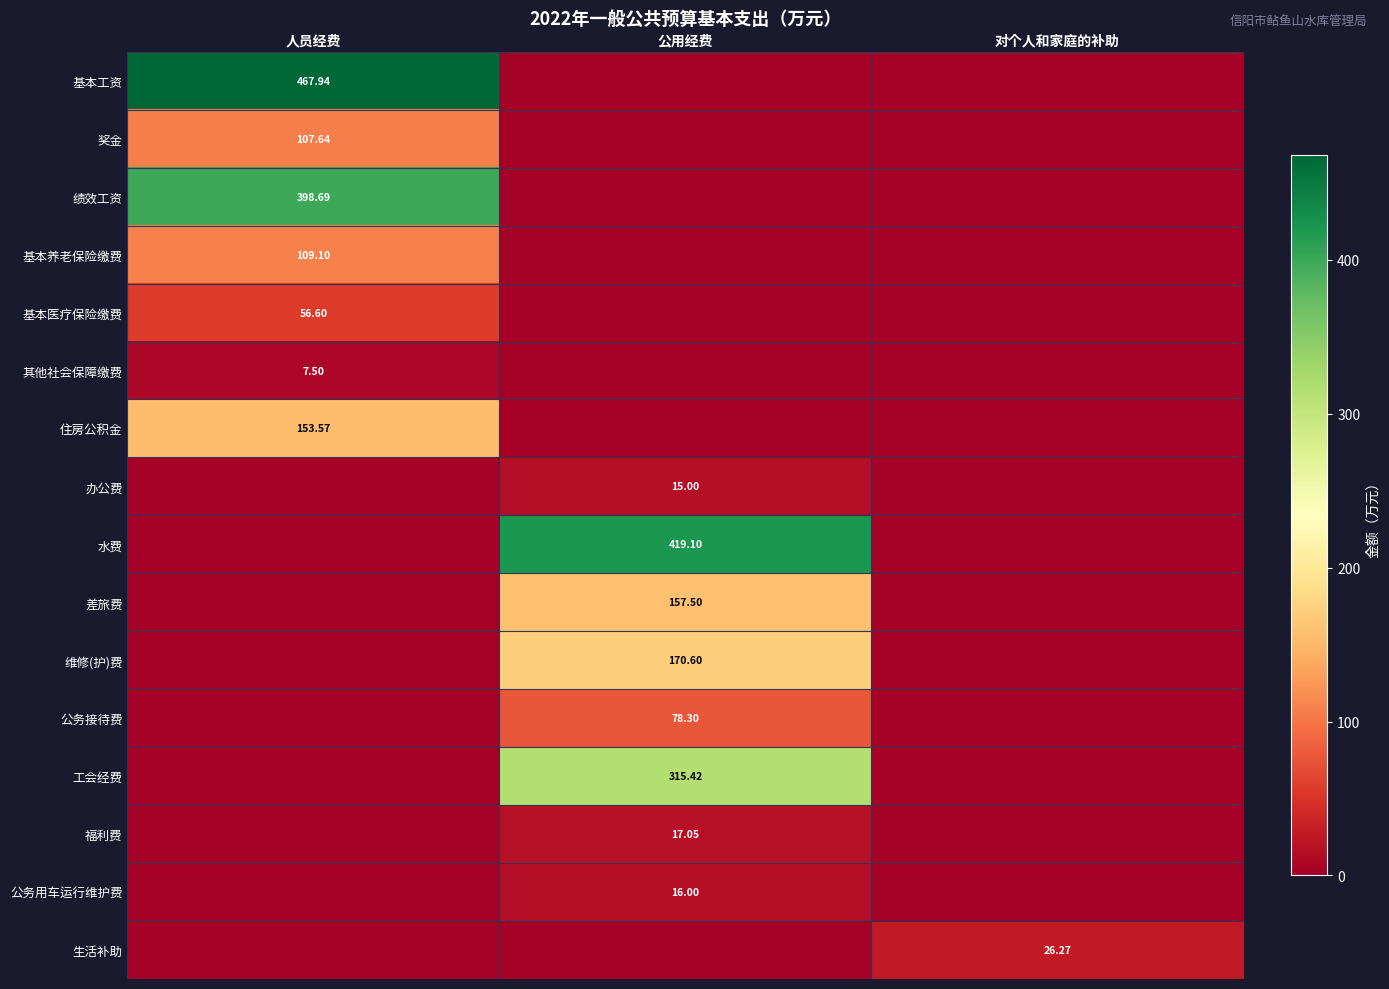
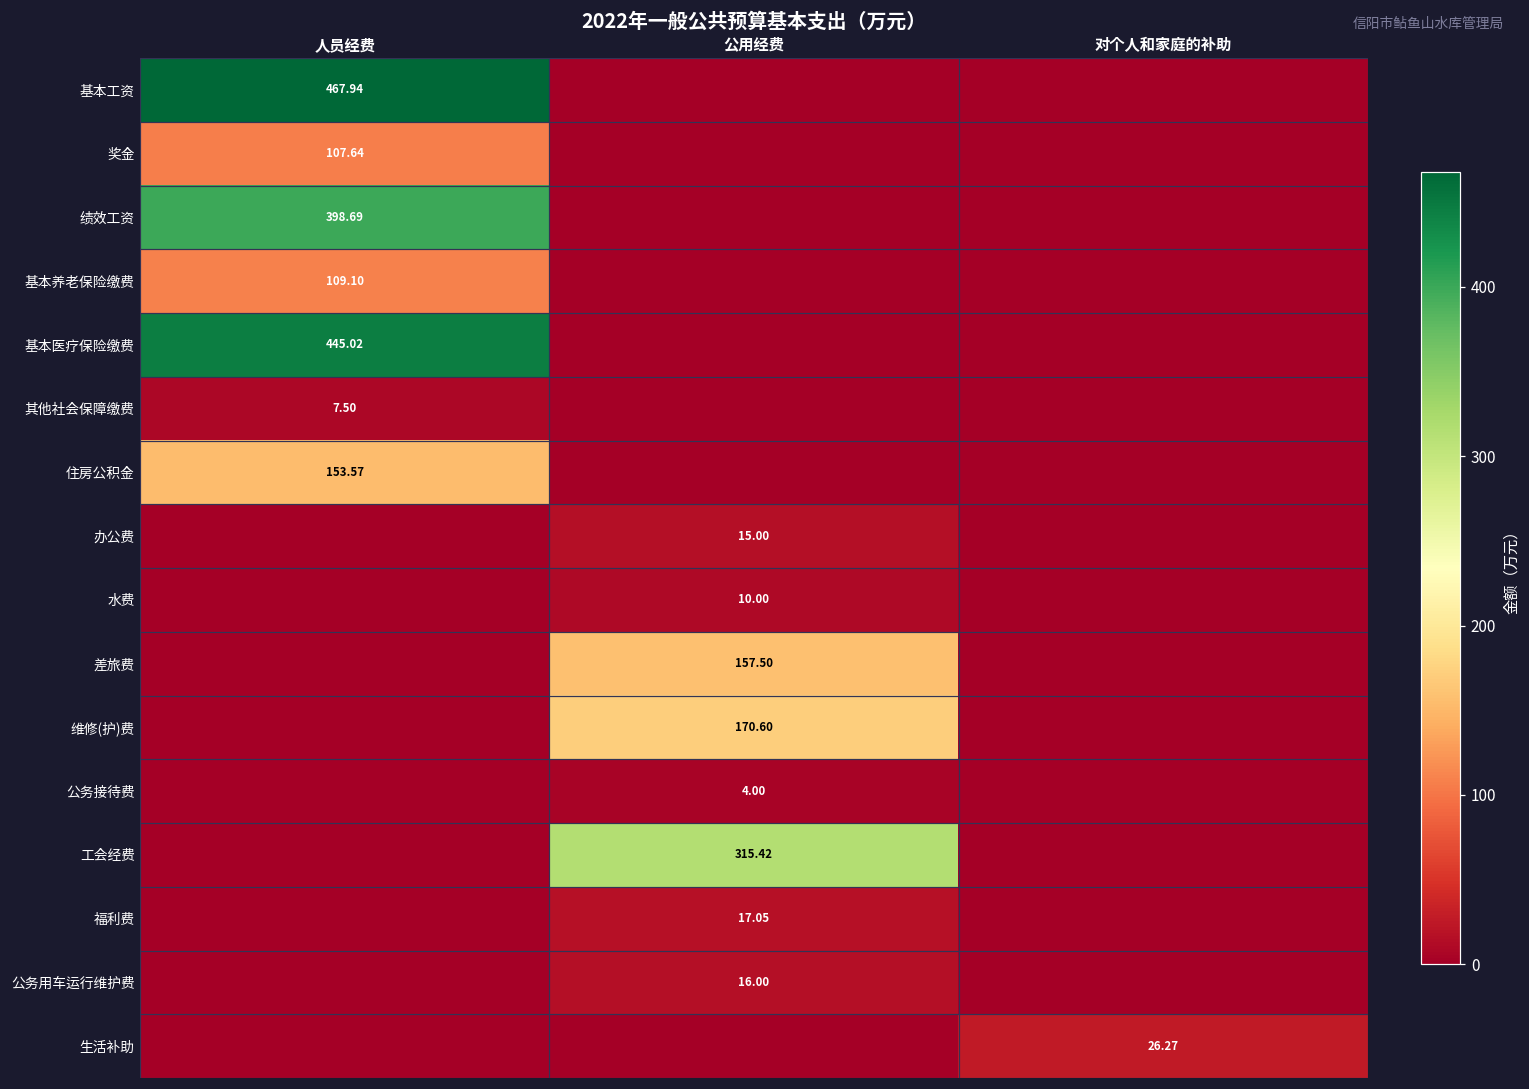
  {
    "基本工资": {
      "人员经费": 467.94
    },
    "奖金": {
      "人员经费": 107.64
    },
    "绩效工资": {
      "人员经费": 398.69
    },
    "基本养老保险缴费": {
      "人员经费": 109.10
    },
    "基本医疗保险缴费": {
-     "人员经费": 56.60
+     "人员经费": 445.02
    },
    "其他社会保障缴费": {
      "人员经费": 7.50
    },
    "住房公积金": {
      "人员经费": 153.57
    },
    "办公费": {
      "公用经费": 15.00
    },
    "水费": {
-     "公用经费": 419.10
+     "公用经费": 10.00
    },
    "差旅费": {
      "公用经费": 157.50
    },
    "维修(护)费": {
      "公用经费": 170.60
    },
    "公务接待费": {
-     "公用经费": 78.30
+     "公用经费": 4.00
    },
    "工会经费": {
      "公用经费": 315.42
    },
    "福利费": {
      "公用经费": 17.05
    },
    "公务用车运行维护费": {
      "公用经费": 16.00
    },
    "生活补助": {
      "对个人和家庭的补助": 26.27
    }
  }
